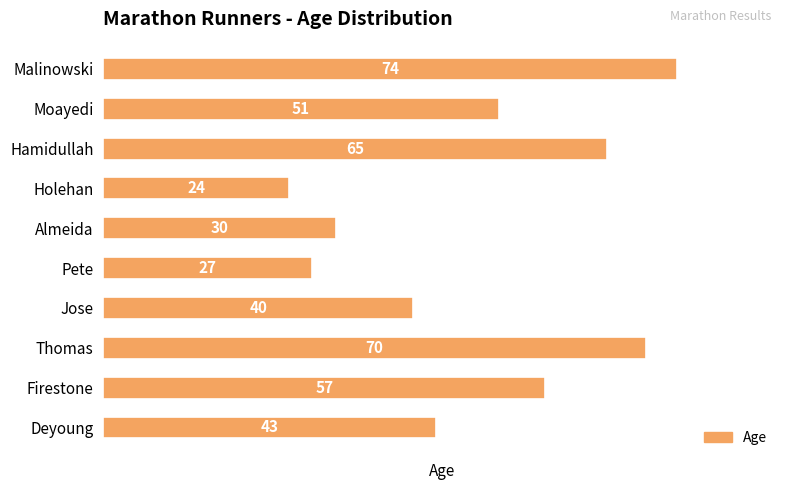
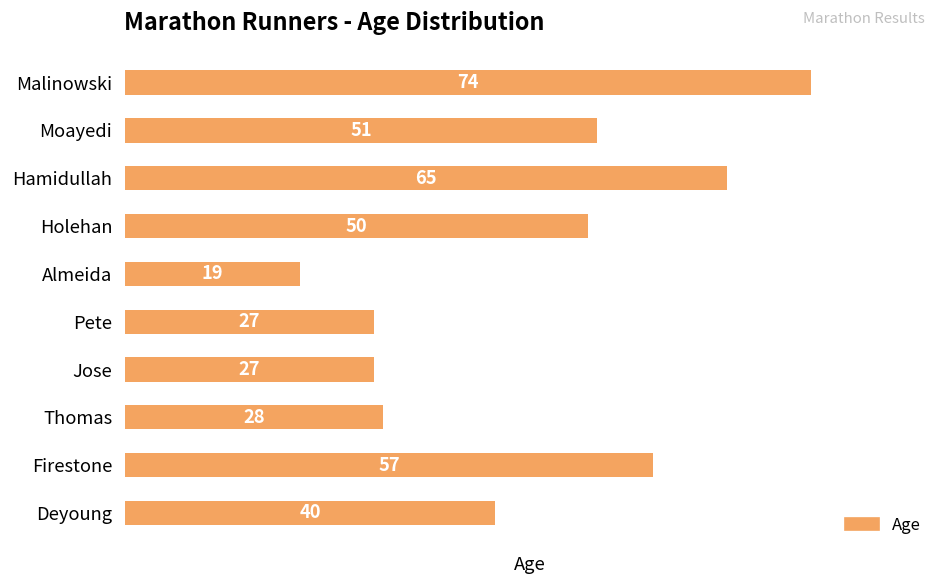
  {
    "Malinowski": 74,
    "Moayedi": 51,
    "Hamidullah": 65,
-   "Holehan": 24,
-   "Almeida": 30,
+   "Holehan": 50,
+   "Almeida": 19,
    "Pete": 27,
-   "Jose": 40,
-   "Thomas": 70,
+   "Jose": 27,
+   "Thomas": 28,
    "Firestone": 57,
-   "Deyoung": 43
+   "Deyoung": 40
  }
